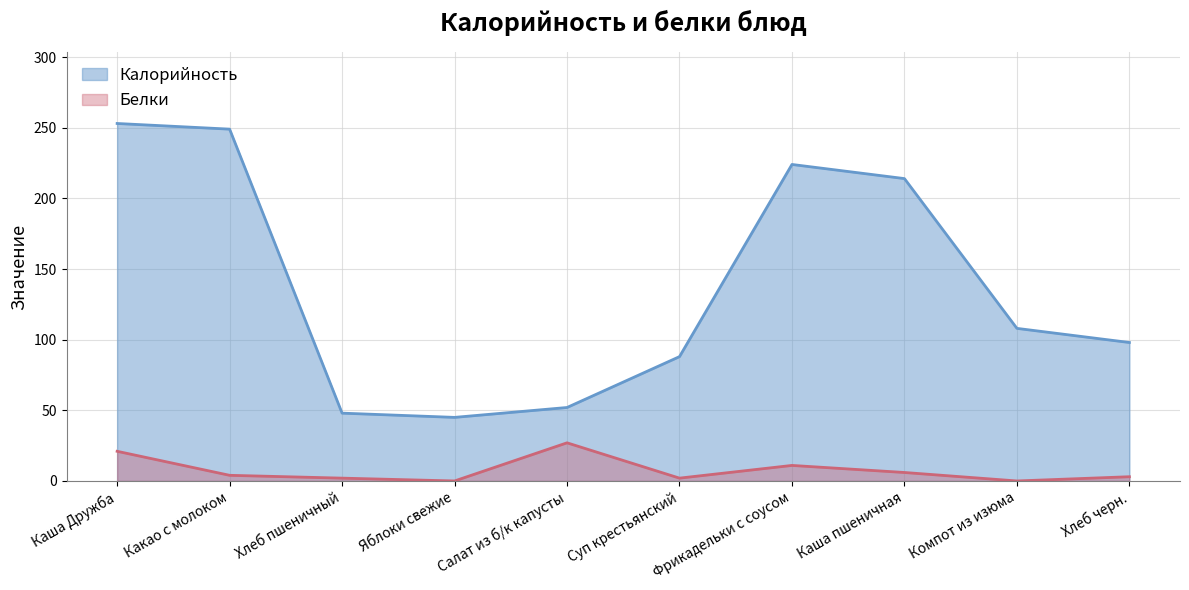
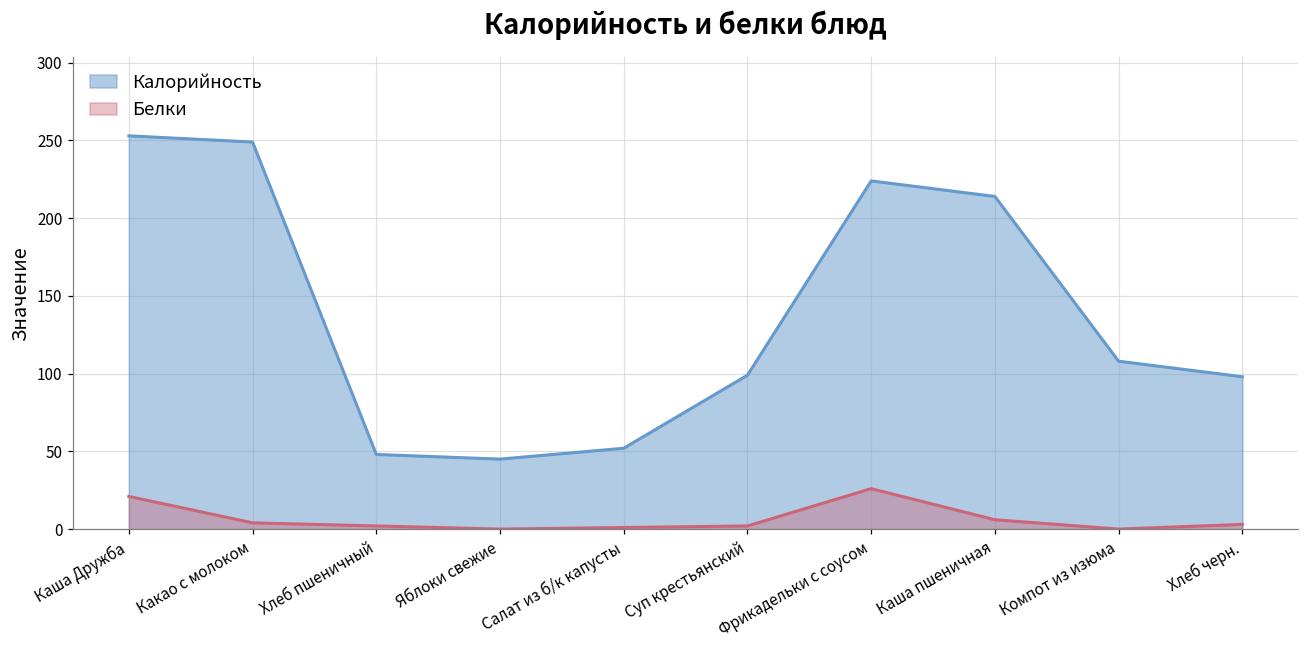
  {
    "Калорийность": {
      "Каша Дружба": 253,
      "Какао с молоком": 249,
      "Хлеб пшеничный": 48,
      "Яблоки свежие": 45,
      "Салат из б/к капусты": 52,
-     "Суп крестьянский": 88,
+     "Суп крестьянский": 99,
      "Фрикадельки с соусом": 224,
      "Каша пшеничная": 214,
      "Компот из изюма": 108,
      "Хлеб черн.": 98
    },
    "Белки": {
      "Каша Дружба": 21,
      "Какао с молоком": 4,
      "Хлеб пшеничный": 2,
      "Яблоки свежие": 0,
-     "Салат из б/к капусты": 27,
+     "Салат из б/к капусты": 1,
      "Суп крестьянский": 2,
-     "Фрикадельки с соусом": 11,
+     "Фрикадельки с соусом": 26,
      "Каша пшеничная": 6,
      "Компот из изюма": 0,
      "Хлеб черн.": 3
    }
  }
